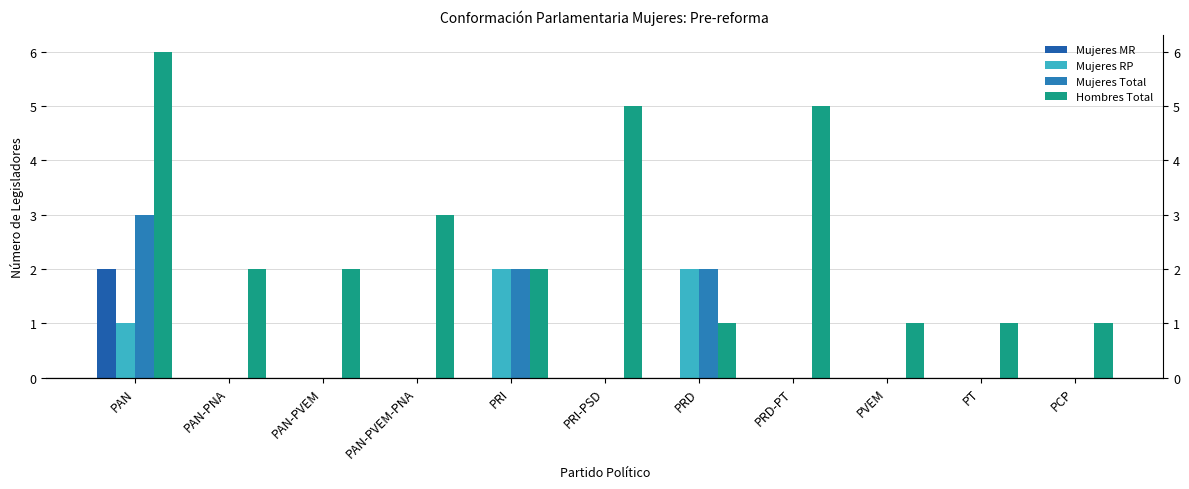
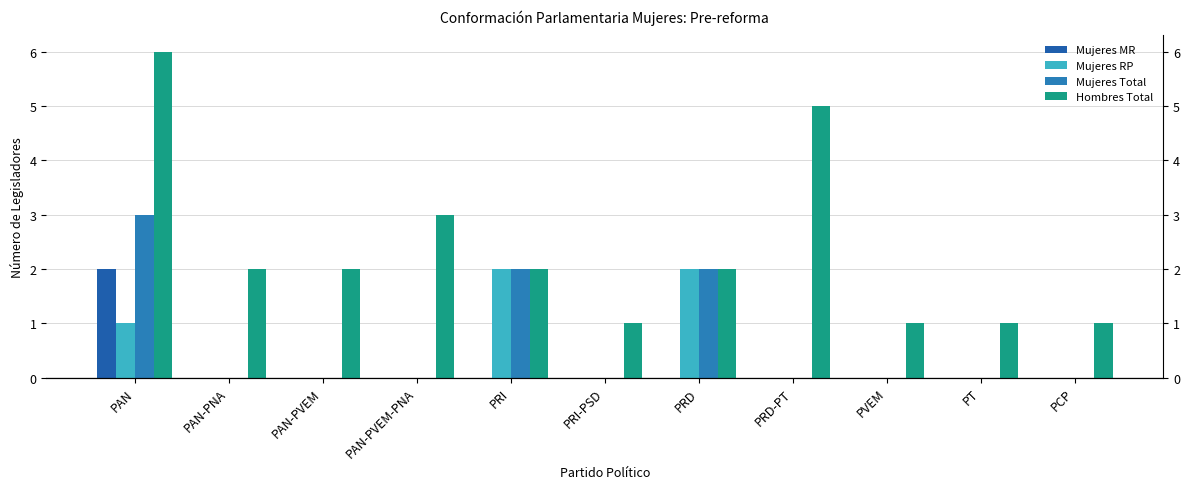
  {
    "Hombres Total": {
      "PAN": 6,
      "PAN-PNA": 2,
      "PAN-PVEM": 2,
      "PAN-PVEM-PNA": 3,
      "PRI": 2,
-     "PRI-PSD": 5,
-     "PRD": 1,
+     "PRI-PSD": 1,
+     "PRD": 2,
      "PRD-PT": 5,
      "PVEM": 1,
      "PT": 1,
      "PCP": 1
    }
  }
